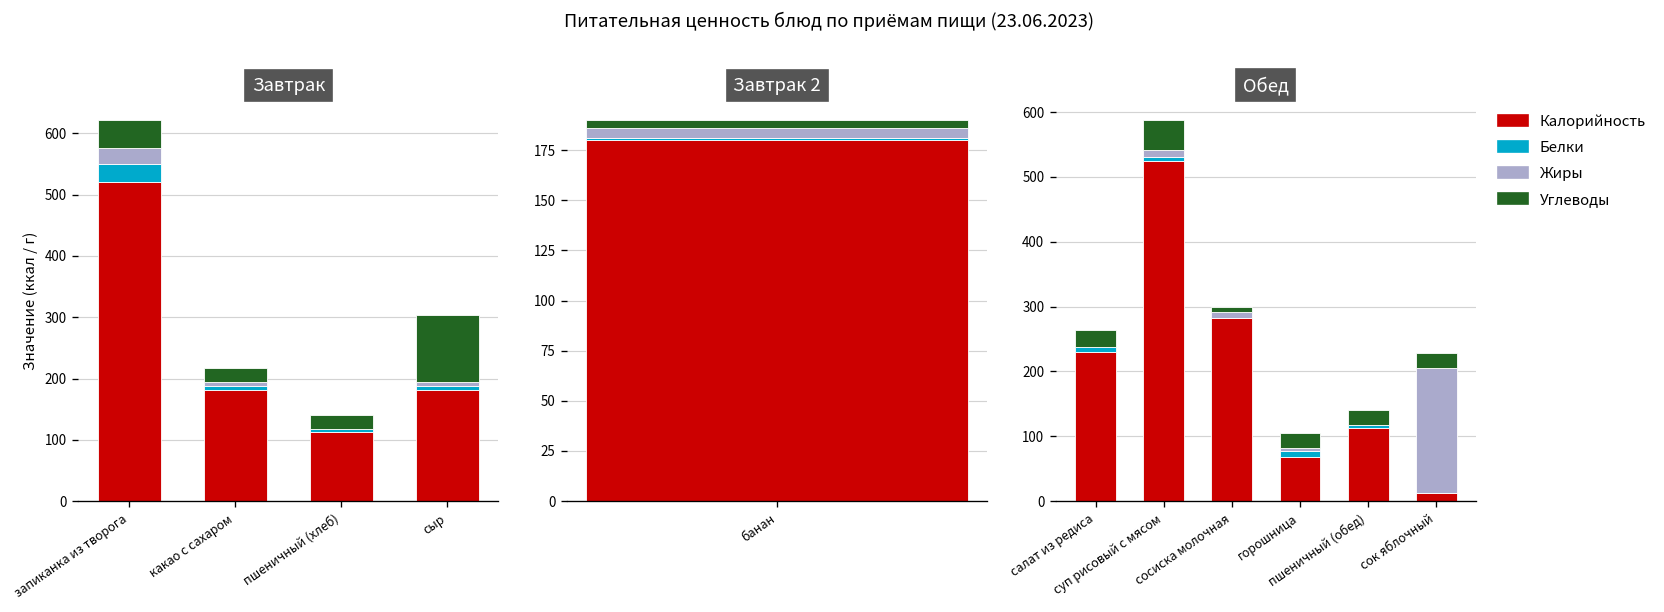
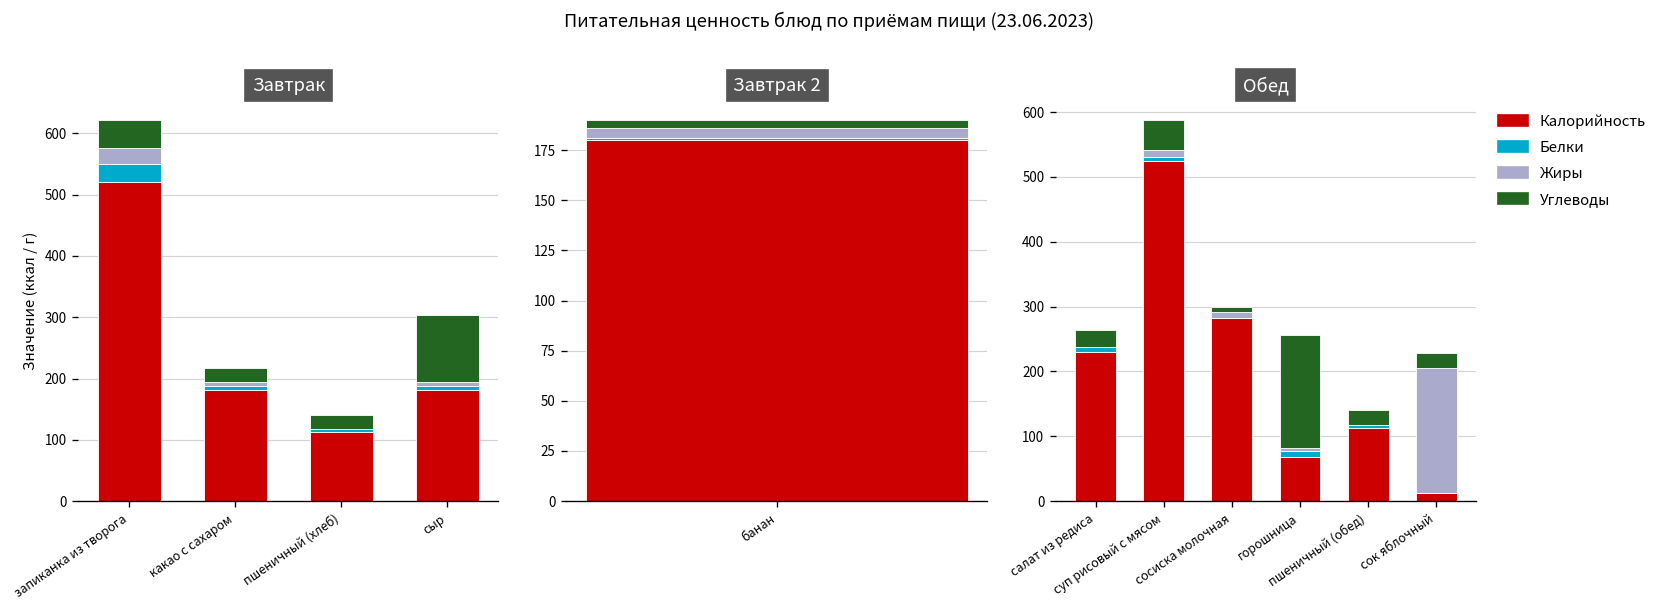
  {
    "Завтрак": {
      "Калорийность": {
        "запиканка из творога": 520,
        "какао с сахаром": 180,
        "пшеничный (хлеб)": 110,
        "сыр": 180
      },
      "Белки": {
        "запиканка из творога": 30,
        "какао с сахаром": 10,
        "сыр": 10
      },
      "Жиры": {
        "запиканка из творога": 30,
        "какао с сахаром": 10,
        "сыр": 10
      },
      "Углеводы": {
        "запиканка из творога": 50,
        "какао с сахаром": 20,
        "пшеничный (хлеб)": 20,
        "сыр": 110
      }
    },
    "Обед": {
      "Калорийность": {
        "салат из редиса": 230,
        "суп рисовый с мясом": 520,
        "сосиска молочная": 280,
        "горошница": 70,
        "пшеничный (обед)": 110,
        "сок яблочный": 10
      },
      "Белки": {
        "салат из редиса": 10,
        "суп рисовый с мясом": 10,
        "горошница": 10
      },
      "Жиры": {
        "суп рисовый с мясом": 10,
        "сосиска молочная": 10,
        "горошница": 10,
        "сок яблочный": 190
      },
      "Углеводы": {
        "салат из редиса": 30,
        "суп рисовый с мясом": 50,
        "сосиска молочная": 10,
-       "горошница": 20,
+       "горошница": 170,
        "пшеничный (обед)": 20,
        "сок яблочный": 20
      }
    }
  }
